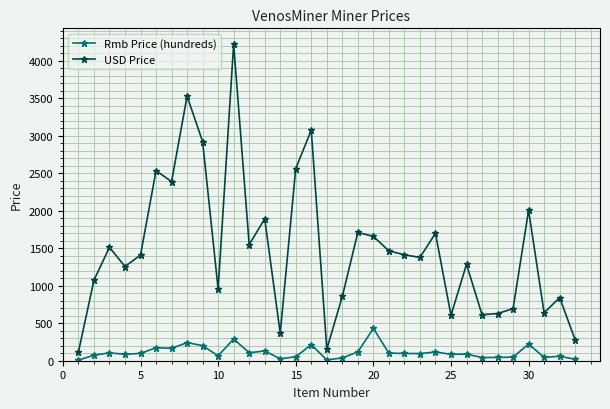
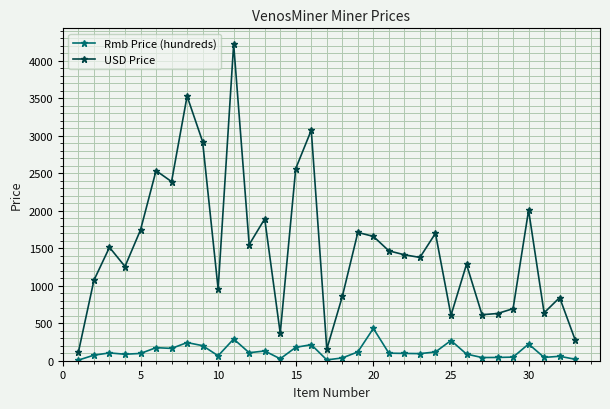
  {
    "Rmb Price (hundreds)": {
      "5": 100,
      "10": 100,
-     "15": 100,
+     "15": 200,
      "20": 400,
-     "25": 100,
+     "25": 300,
      "30": 200
    },
    "USD Price": {
-     "5": 1400,
+     "5": 1700,
      "10": 1000,
      "15": 2600,
      "20": 1700,
      "25": 600,
      "30": 2000
    }
  }
